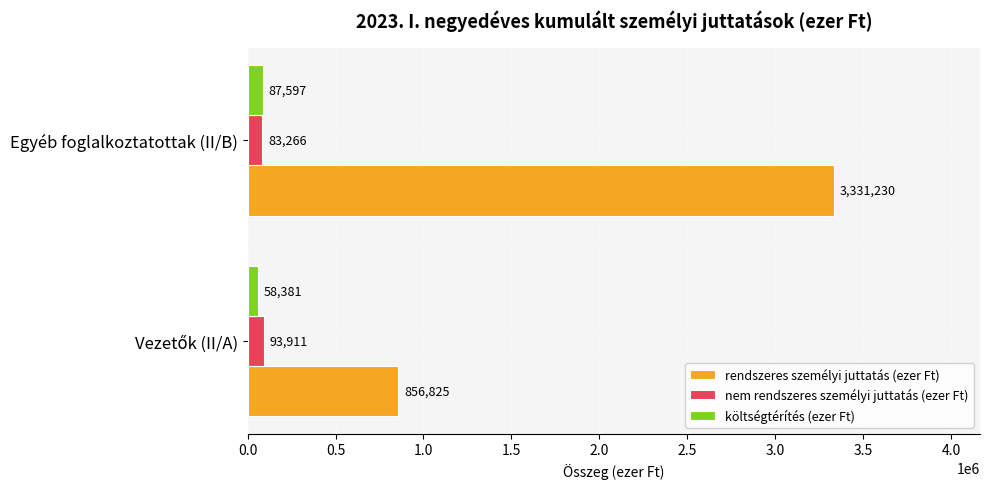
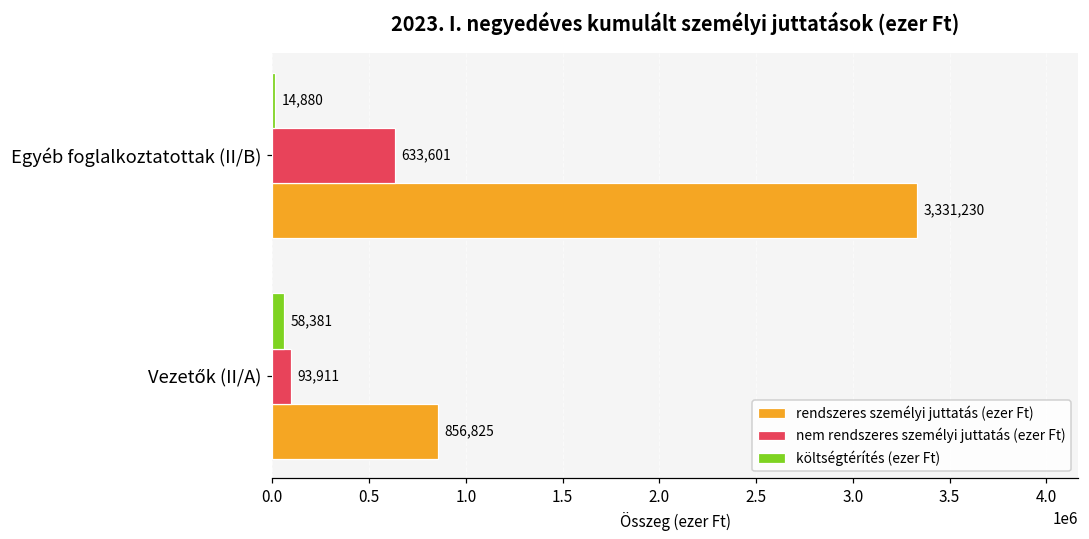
  {
    "rendszeres személyi juttatás (ezer Ft)": {
      "Egyéb foglalkoztatottak (II/B)": "3,331,230",
      "Vezetők (II/A)": "856,825"
    },
    "nem rendszeres személyi juttatás (ezer Ft)": {
-     "Egyéb foglalkoztatottak (II/B)": "83,266",
+     "Egyéb foglalkoztatottak (II/B)": "633,601",
      "Vezetők (II/A)": "93,911"
    },
    "költségtérítés (ezer Ft)": {
-     "Egyéb foglalkoztatottak (II/B)": "87,597",
+     "Egyéb foglalkoztatottak (II/B)": "14,880",
      "Vezetők (II/A)": "58,381"
    }
  }
